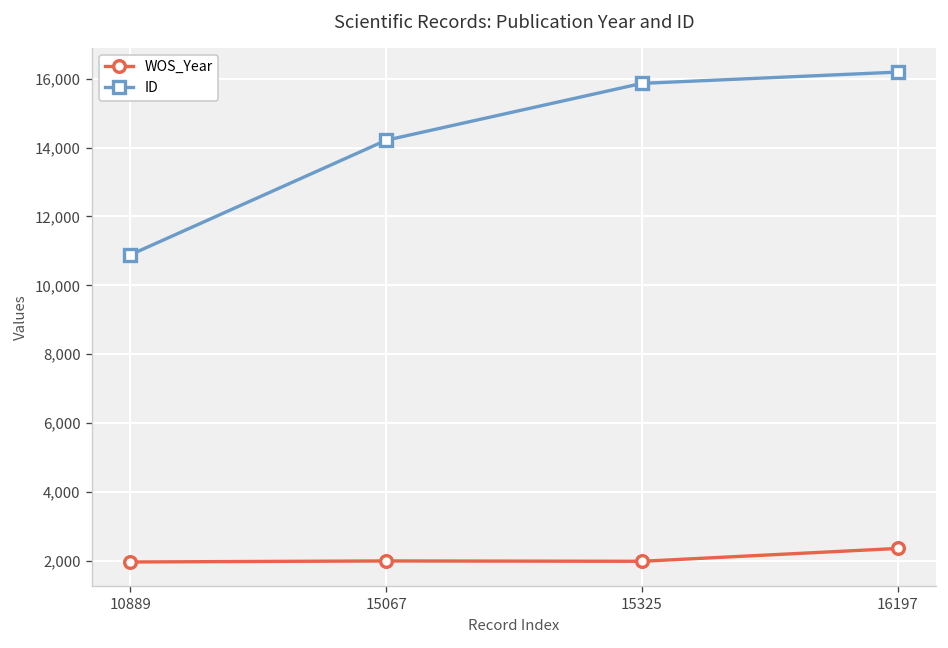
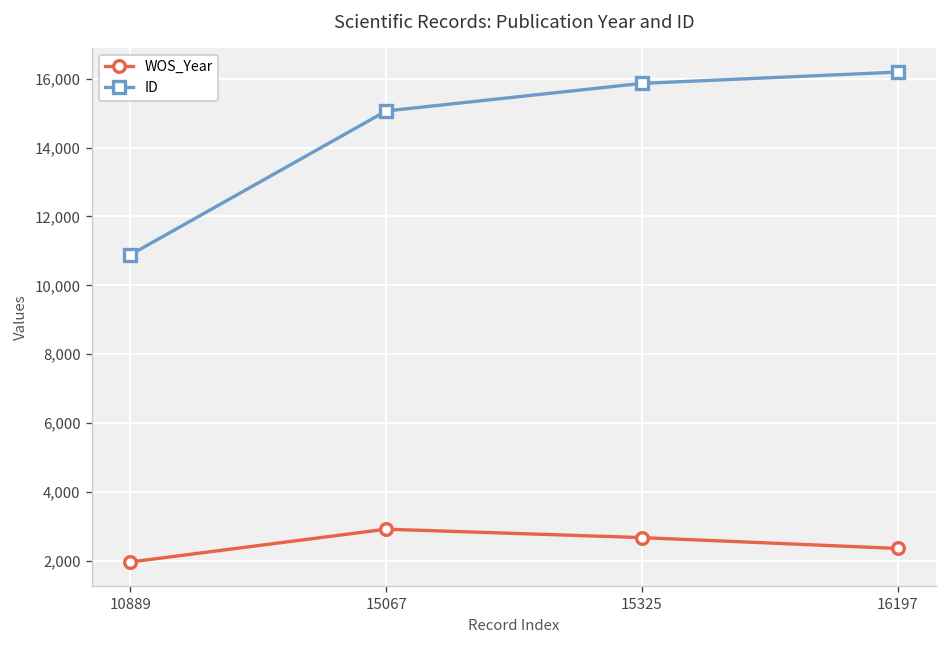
  {
    "WOS_Year": {
      "10889": "2,000",
-     "15067": "2,000",
-     "15325": "2,000",
+     "15067": "2,900",
+     "15325": "2,700",
      "16197": "2,400"
    },
    "ID": {
      "10889": "10,900",
-     "15067": "14,200",
+     "15067": "15,100",
      "15325": "15,900",
      "16197": "16,200"
    }
  }
